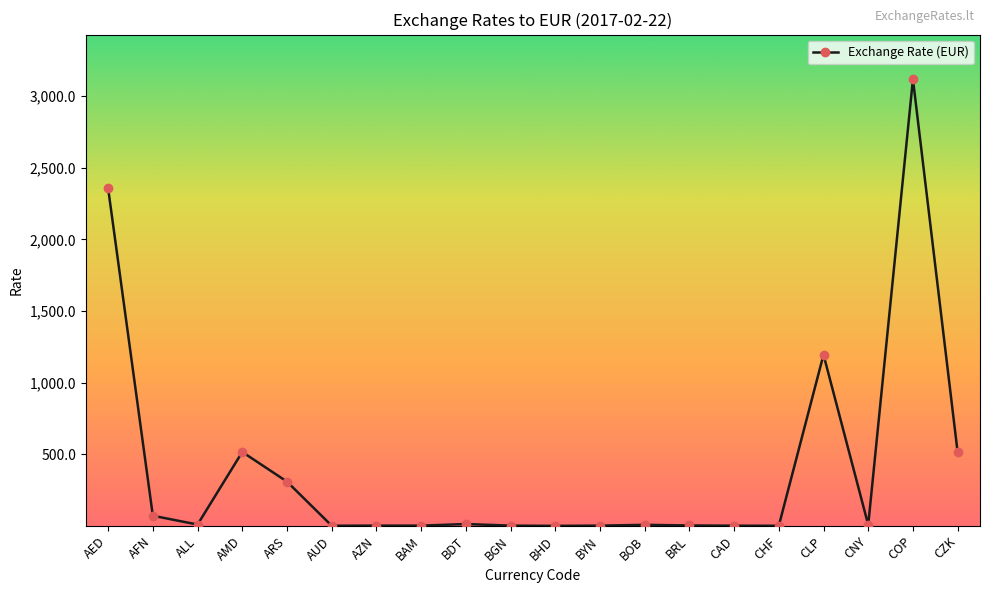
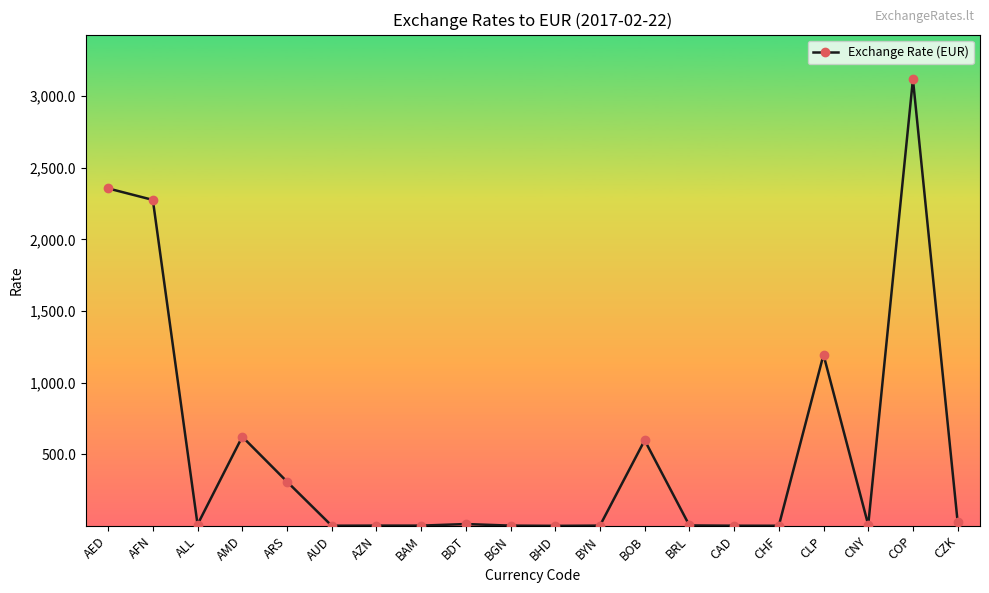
  {
    "AED": "2,360",
-   "AFN": "70",
+   "AFN": "2,280",
    "ALL": "10",
-   "AMD": "520",
+   "AMD": "620",
    "ARS": "310",
    "AUD": "0",
    "AZN": "0",
    "BAM": "0",
    "BDT": "10",
    "BGN": "0",
    "BHD": "0",
    "BYN": "0",
-   "BOB": "10",
+   "BOB": "600",
    "BRL": "0",
    "CAD": "0",
    "CHF": "0",
    "CLP": "1,190",
    "CNY": "10",
    "COP": "3,120",
-   "CZK": "510"
+   "CZK": "30"
  }
